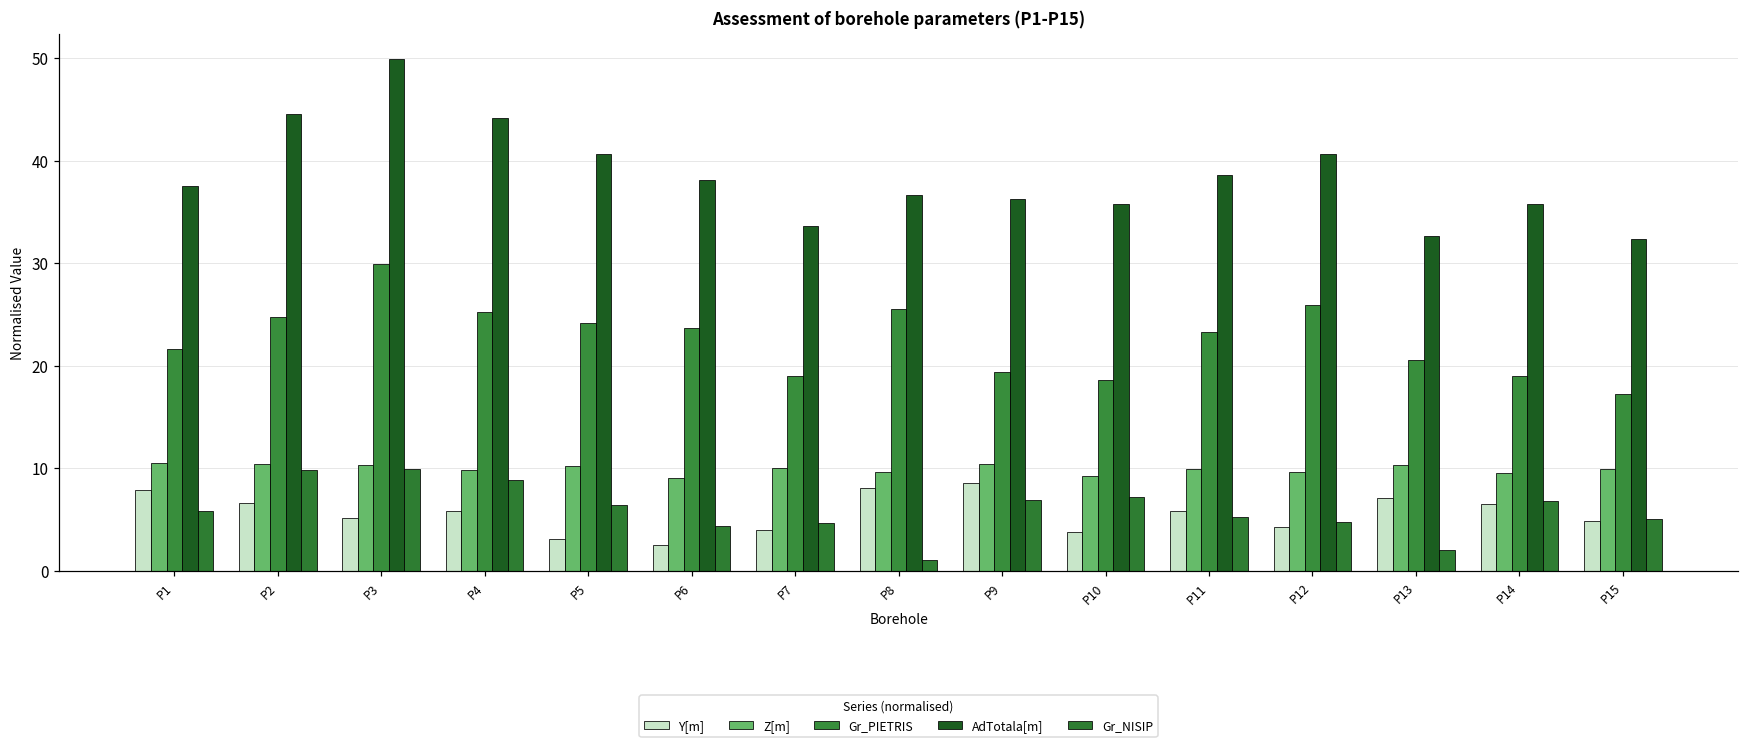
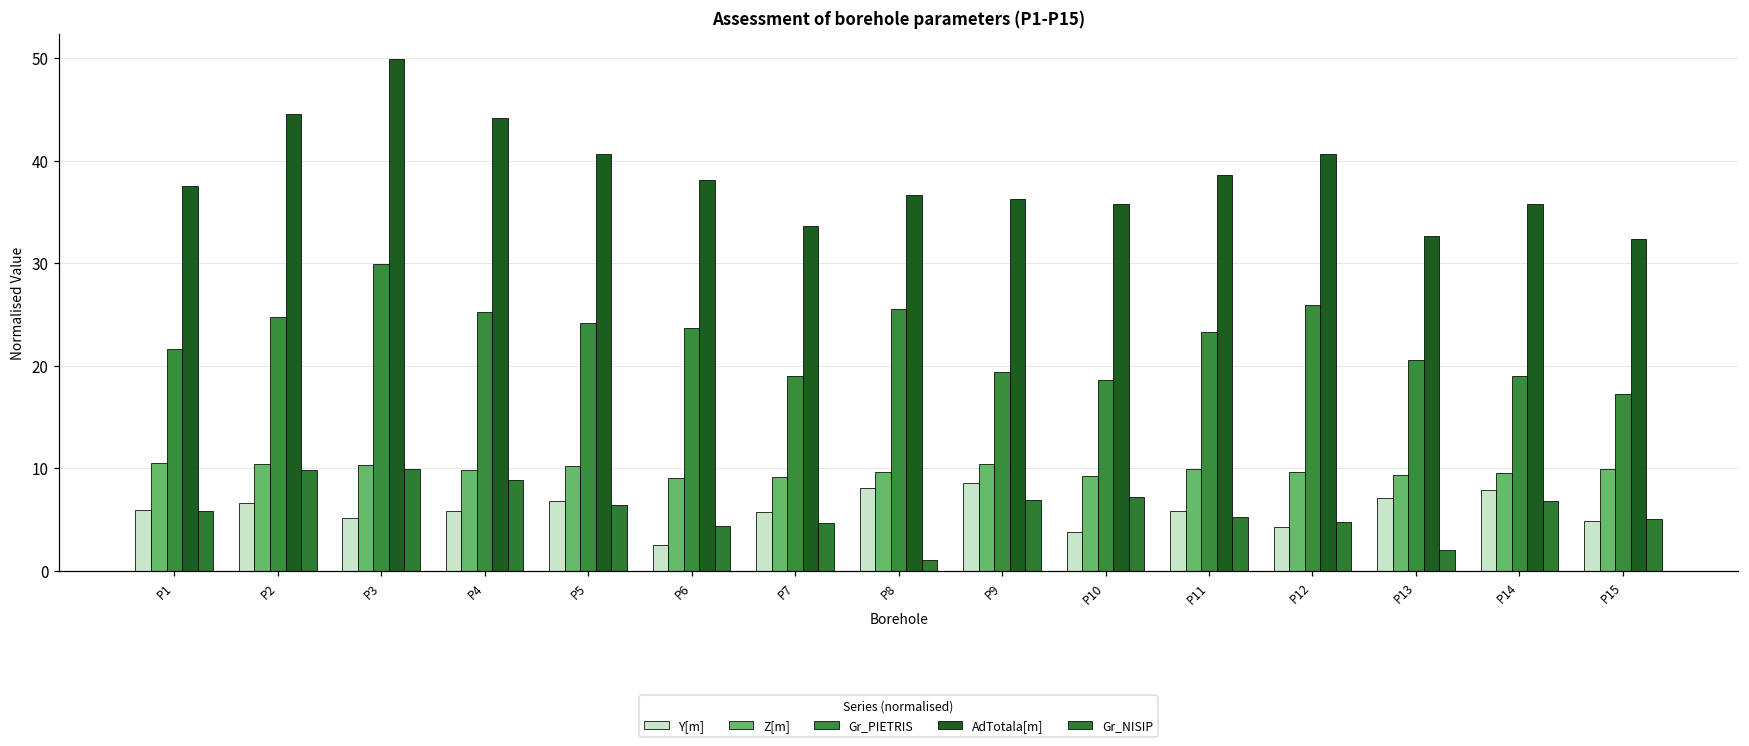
  {
    "Y[m]": {
-     "P1": 8,
+     "P1": 6,
      "P2": 7,
      "P3": 5,
      "P4": 6,
-     "P5": 3,
+     "P5": 7,
      "P6": 3,
-     "P7": 4,
+     "P7": 6,
      "P8": 8,
      "P9": 9,
      "P10": 4,
      "P11": 6,
      "P12": 4,
      "P13": 7,
-     "P14": 7,
+     "P14": 8,
      "P15": 5
    },
    "Z[m]": {
      "P1": 10,
      "P2": 10,
      "P3": 10,
      "P4": 10,
      "P5": 10,
      "P6": 9,
-     "P7": 10,
+     "P7": 9,
      "P8": 10,
      "P9": 10,
      "P10": 9,
      "P11": 10,
      "P12": 10,
-     "P13": 10,
+     "P13": 9,
      "P14": 10,
      "P15": 10
    }
  }
